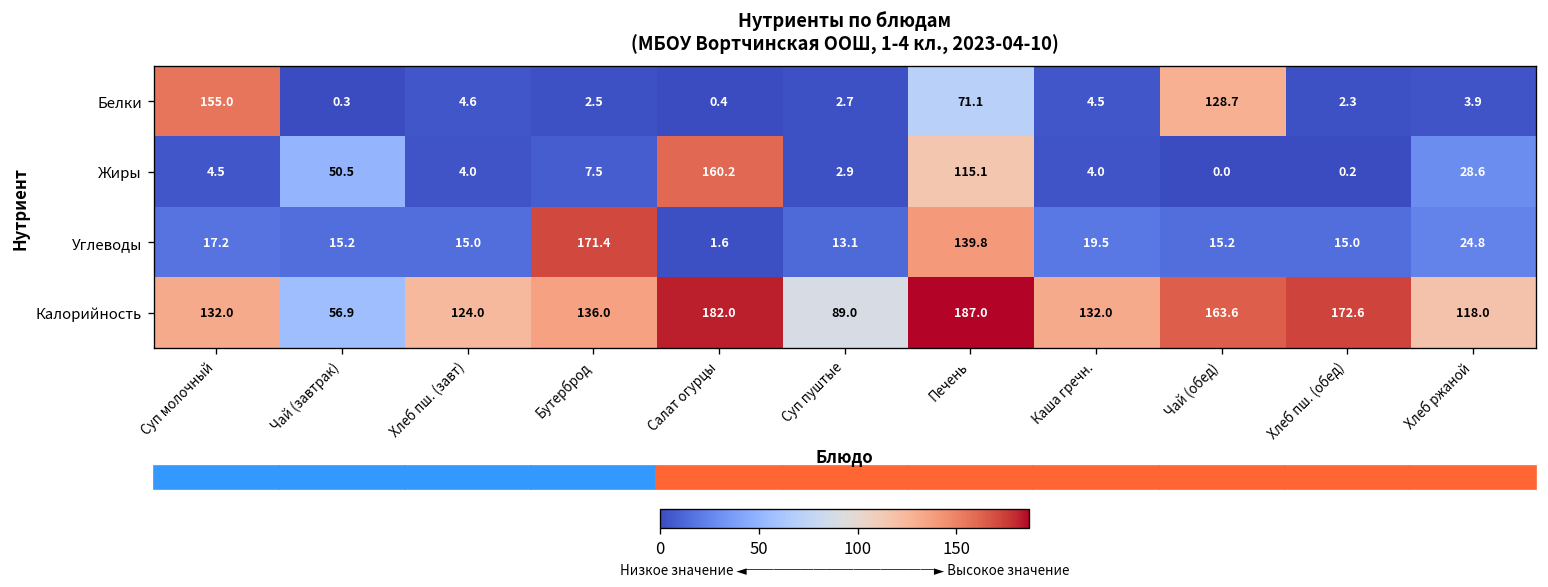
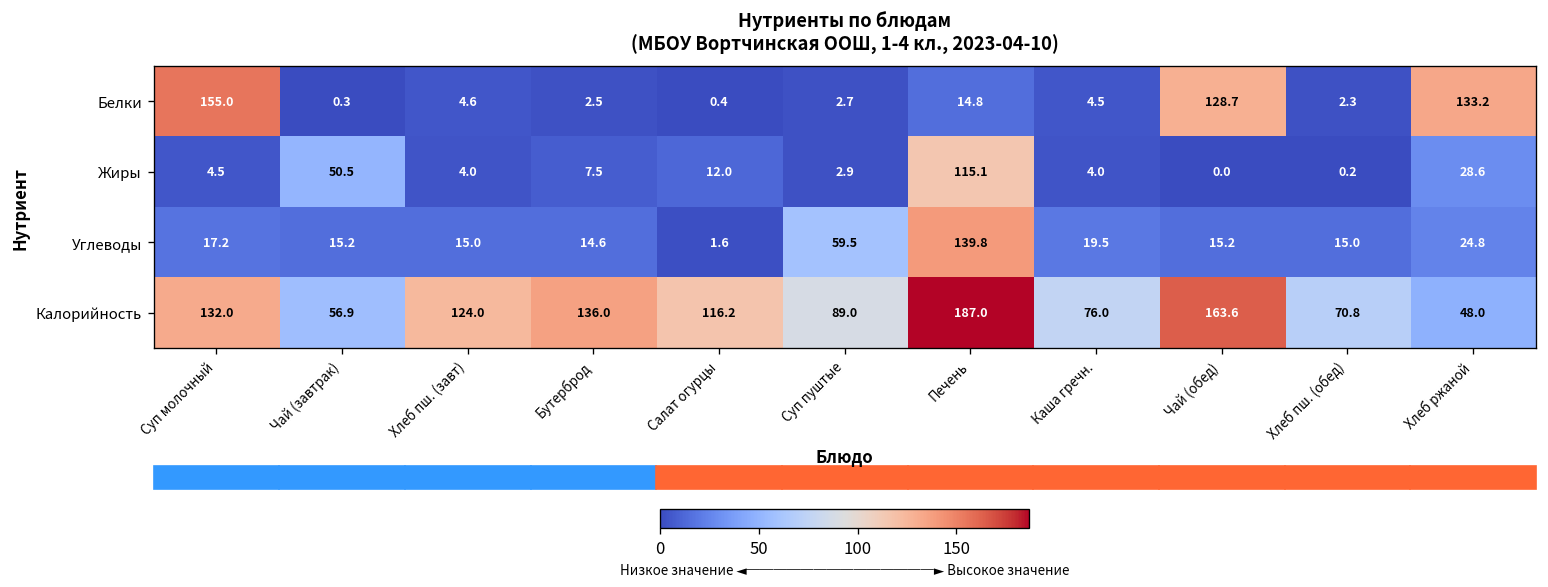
  {
    "Белки": {
      "Суп молочный": 155.0,
      "Чай (завтрак)": 0.3,
      "Хлеб пш. (завт)": 4.6,
      "Бутерброд": 2.5,
      "Салат огурцы": 0.4,
      "Суп пуштые": 2.7,
-     "Печень": 71.1,
+     "Печень": 14.8,
      "Каша гречн.": 4.5,
      "Чай (обед)": 128.7,
      "Хлеб пш. (обед)": 2.3,
-     "Хлеб ржаной": 3.9
+     "Хлеб ржаной": 133.2
    },
    "Жиры": {
      "Суп молочный": 4.5,
      "Чай (завтрак)": 50.5,
      "Хлеб пш. (завт)": 4.0,
      "Бутерброд": 7.5,
-     "Салат огурцы": 160.2,
+     "Салат огурцы": 12.0,
      "Суп пуштые": 2.9,
      "Печень": 115.1,
      "Каша гречн.": 4.0,
      "Чай (обед)": 0.0,
      "Хлеб пш. (обед)": 0.2,
      "Хлеб ржаной": 28.6
    },
    "Углеводы": {
      "Суп молочный": 17.2,
      "Чай (завтрак)": 15.2,
      "Хлеб пш. (завт)": 15.0,
-     "Бутерброд": 171.4,
+     "Бутерброд": 14.6,
      "Салат огурцы": 1.6,
-     "Суп пуштые": 13.1,
+     "Суп пуштые": 59.5,
      "Печень": 139.8,
      "Каша гречн.": 19.5,
      "Чай (обед)": 15.2,
      "Хлеб пш. (обед)": 15.0,
      "Хлеб ржаной": 24.8
    },
    "Калорийность": {
      "Суп молочный": 132.0,
      "Чай (завтрак)": 56.9,
      "Хлеб пш. (завт)": 124.0,
      "Бутерброд": 136.0,
-     "Салат огурцы": 182.0,
+     "Салат огурцы": 116.2,
      "Суп пуштые": 89.0,
      "Печень": 187.0,
-     "Каша гречн.": 132.0,
+     "Каша гречн.": 76.0,
      "Чай (обед)": 163.6,
-     "Хлеб пш. (обед)": 172.6,
-     "Хлеб ржаной": 118.0
+     "Хлеб пш. (обед)": 70.8,
+     "Хлеб ржаной": 48.0
    }
  }
